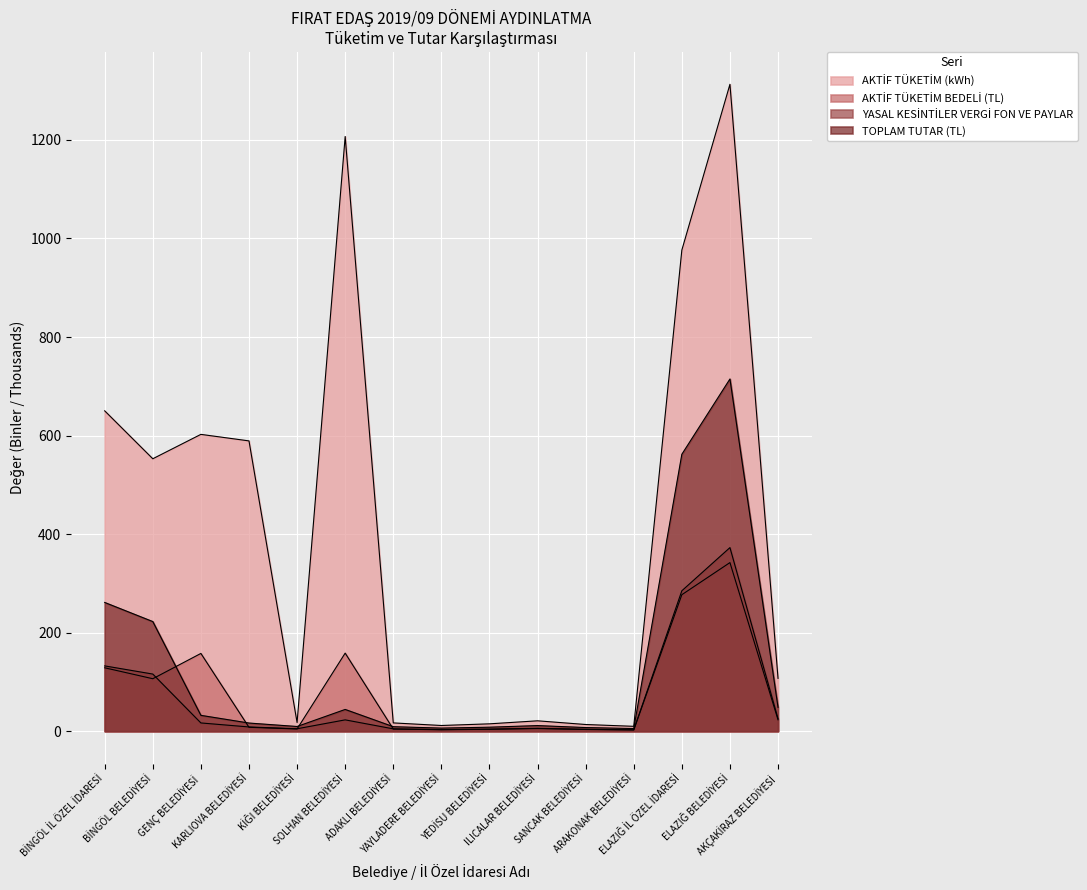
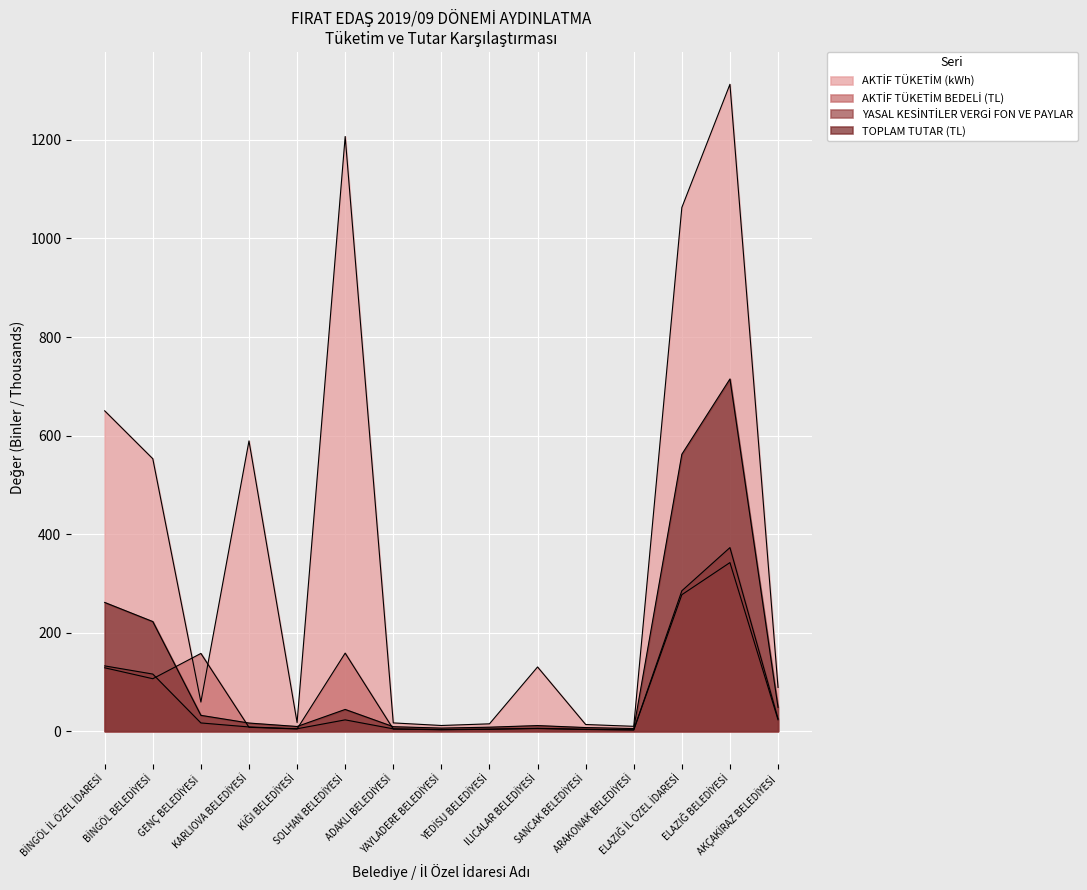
  {
    "AKTİF TÜKETİM (kWh)": {
      "BİNGÖL İL ÖZEL İDARESİ": 650,
      "BİNGÖL BELEDİYESİ": 550,
-     "GENÇ BELEDİYESİ": 600,
+     "GENÇ BELEDİYESİ": 60,
      "KARLIOVA BELEDİYESİ": 590,
      "KİĞI BELEDİYESİ": 20,
      "SOLHAN BELEDİYESİ": 1210,
      "ADAKLI BELEDİYESİ": 20,
      "YAYLADERE BELEDİYESİ": 10,
      "YEDİSU BELEDİYESİ": 10,
-     "ILICALAR BELEDİYESİ": 20,
+     "ILICALAR BELEDİYESİ": 130,
      "SANCAK BELEDİYESİ": 10,
-     "ELAZIĞ İL ÖZEL İDARESİ": 980,
+     "ELAZIĞ İL ÖZEL İDARESİ": 1060,
      "ELAZIĞ BELEDİYESİ": 1310,
-     "AKÇAKİRAZ BELEDİYESİ": 110
+     "AKÇAKİRAZ BELEDİYESİ": 90
    },
    "AKTİF TÜKETİM BEDELİ (TL)": {
      "BİNGÖL BELEDİYESİ": 110,
      "GENÇ BELEDİYESİ": 160,
      "SOLHAN BELEDİYESİ": 160,
      "ELAZIĞ İL ÖZEL İDARESİ": 280,
      "ELAZIĞ BELEDİYESİ": 340
    }
  }
